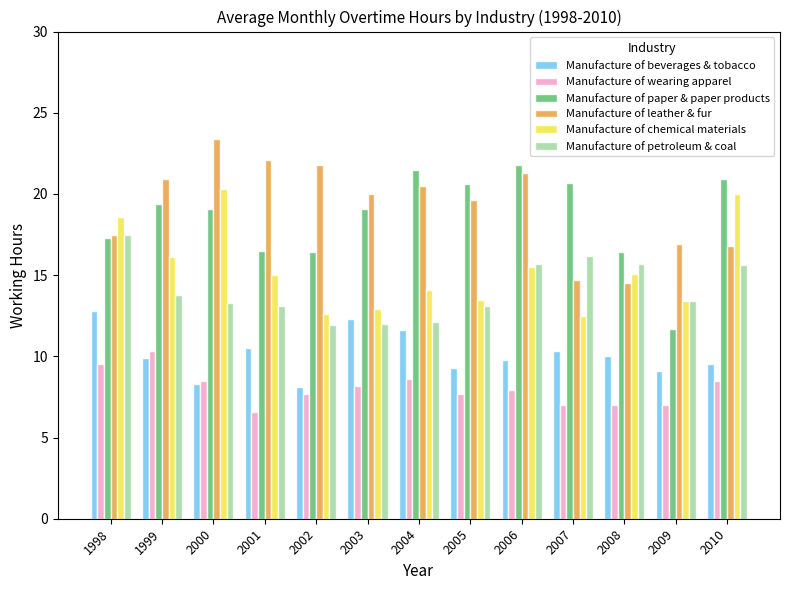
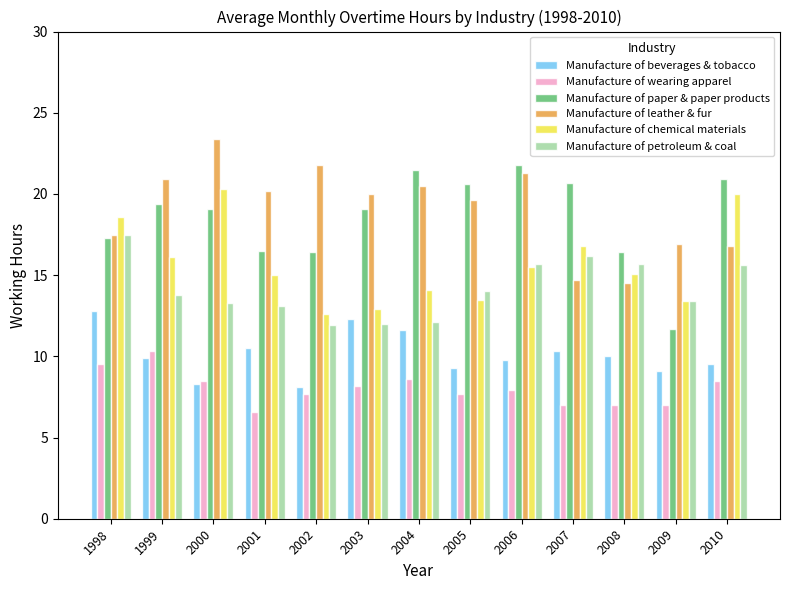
  {
    "Manufacture of beverages & tobacco": {
      "1998": 12.8,
      "1999": 9.9,
      "2000": 8.3,
      "2001": 10.5,
      "2002": 8.1,
      "2003": 12.3,
      "2004": 11.6,
      "2005": 9.3,
      "2006": 9.8,
      "2007": 10.3,
      "2008": 10.0,
      "2009": 9.1,
      "2010": 9.5
    },
    "Manufacture of wearing apparel": {
      "1998": 9.5,
      "1999": 10.3,
      "2000": 8.5,
      "2001": 6.6,
      "2002": 7.7,
      "2003": 8.2,
      "2004": 8.6,
      "2005": 7.7,
      "2006": 7.9,
      "2007": 7.0,
      "2008": 7.0,
      "2009": 7.0,
      "2010": 8.5
    },
    "Manufacture of paper & paper products": {
      "1998": 17.3,
      "1999": 19.4,
      "2000": 19.1,
      "2001": 16.5,
      "2002": 16.4,
      "2003": 19.1,
      "2004": 21.5,
      "2005": 20.6,
      "2006": 21.8,
      "2007": 20.7,
      "2008": 16.4,
      "2009": 11.7,
      "2010": 20.9
    },
    "Manufacture of leather & fur": {
      "1998": 17.5,
      "1999": 20.9,
      "2000": 23.4,
-     "2001": 22.1,
+     "2001": 20.2,
      "2002": 21.8,
      "2003": 20.0,
      "2004": 20.5,
      "2005": 19.6,
      "2006": 21.3,
      "2007": 14.7,
      "2008": 14.5,
      "2009": 16.9,
      "2010": 16.8
    },
    "Manufacture of chemical materials": {
      "1998": 18.6,
      "1999": 16.1,
      "2000": 20.3,
      "2001": 15.0,
      "2002": 12.6,
      "2003": 12.9,
      "2004": 14.1,
      "2005": 13.5,
      "2006": 15.5,
-     "2007": 12.5,
+     "2007": 16.8,
      "2008": 15.1,
      "2009": 13.4,
      "2010": 20.0
    },
    "Manufacture of petroleum & coal": {
      "1998": 17.5,
      "1999": 13.8,
      "2000": 13.3,
      "2001": 13.1,
      "2002": 11.9,
      "2003": 12.0,
      "2004": 12.1,
-     "2005": 13.1,
+     "2005": 14.0,
      "2006": 15.7,
      "2007": 16.2,
      "2008": 15.7,
      "2009": 13.4,
      "2010": 15.6
    }
  }
